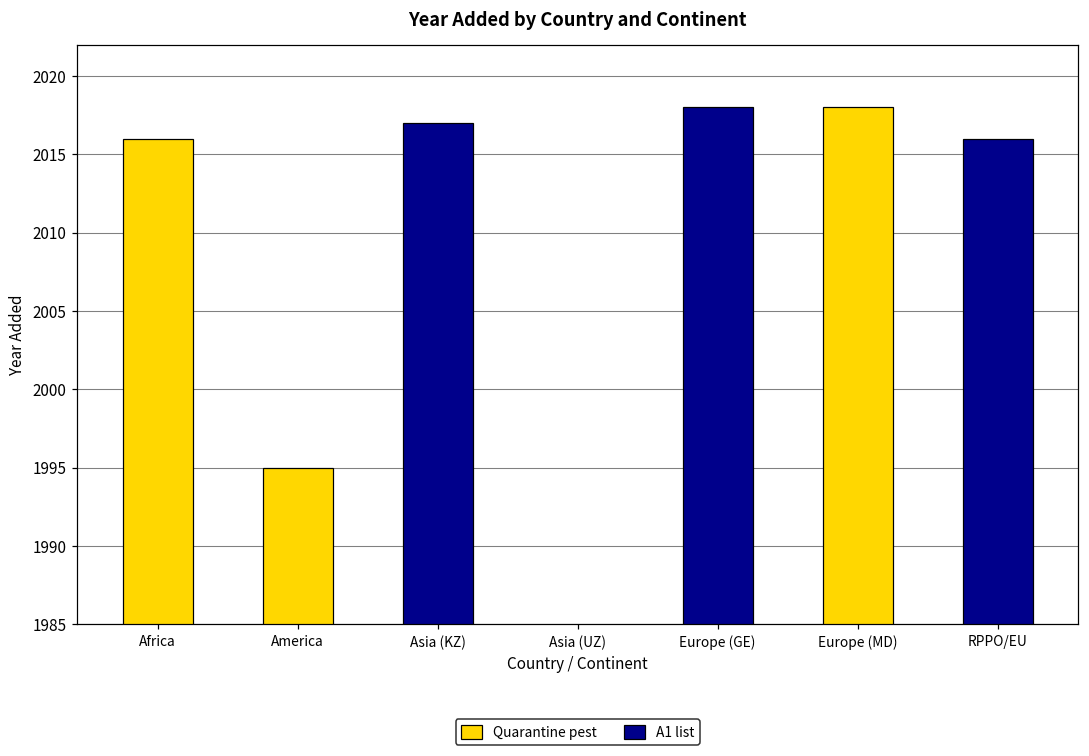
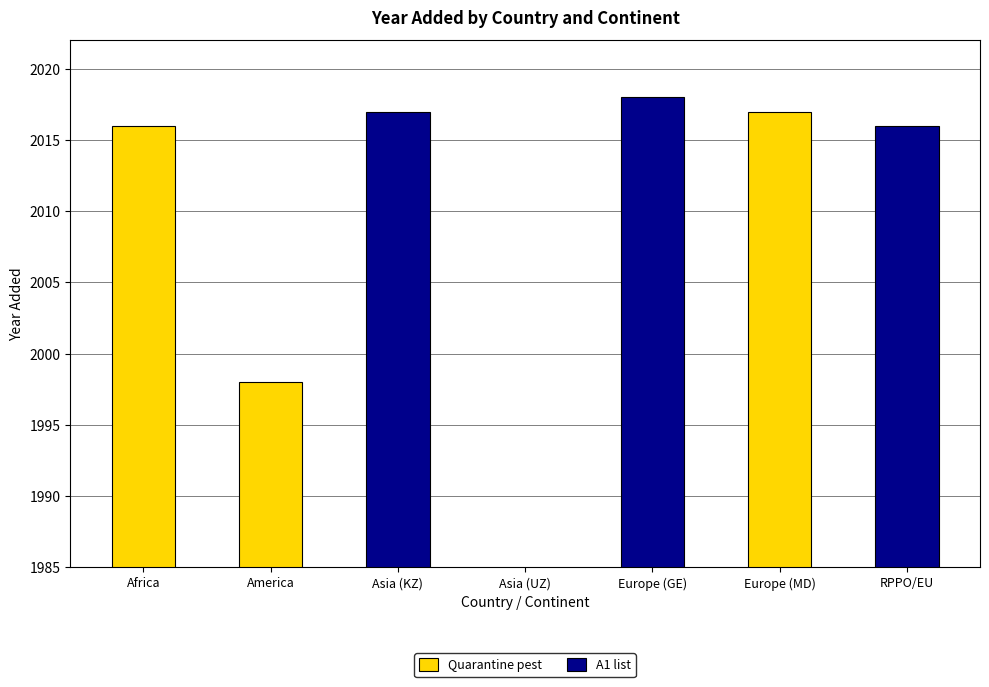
  {
    "Africa": 2016,
-   "America": 1995,
+   "America": 1998,
    "Asia (KZ)": 2017,
    "Europe (GE)": 2018,
-   "Europe (MD)": 2018,
+   "Europe (MD)": 2017,
    "RPPO/EU": 2016
  }
